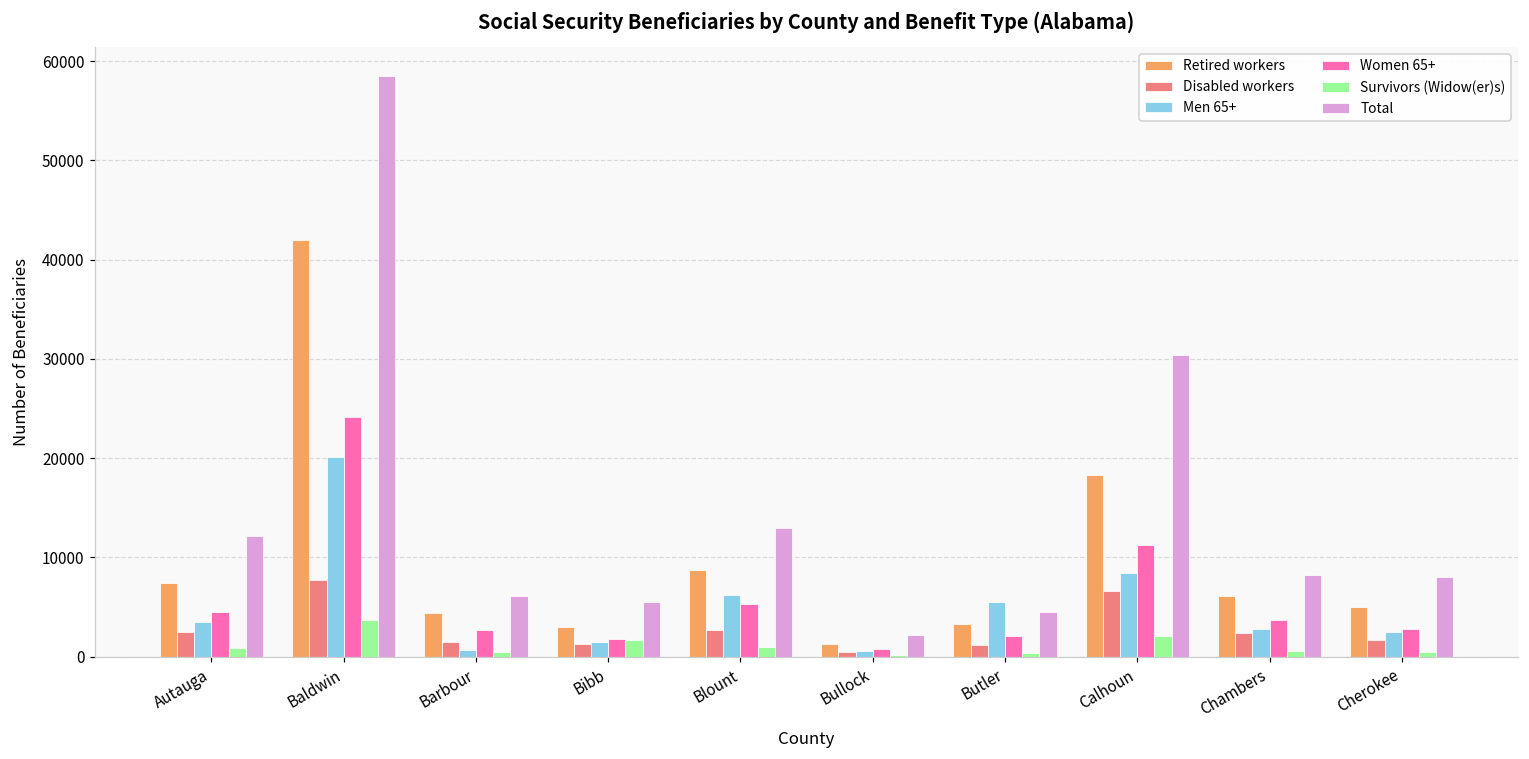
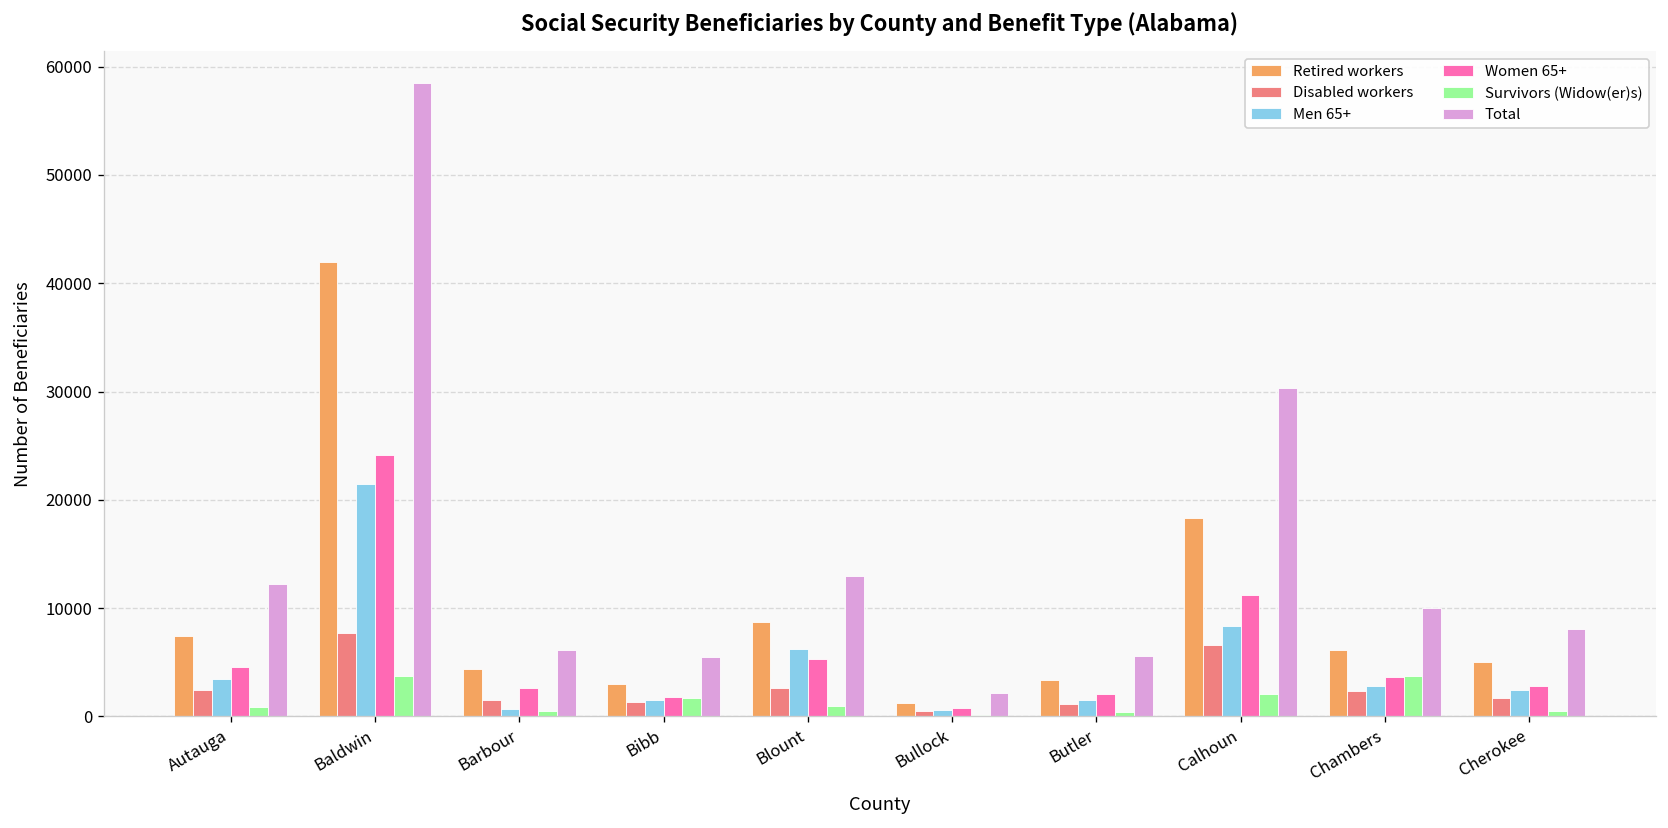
  {
    "Men 65+": {
      "Autauga": 3000,
-     "Baldwin": 20000,
+     "Baldwin": 21000,
      "Barbour": 1000,
      "Bibb": 1000,
      "Blount": 6000,
      "Bullock": 1000,
-     "Butler": 6000,
+     "Butler": 2000,
      "Calhoun": 8000,
      "Chambers": 3000,
      "Cherokee": 2000
    },
    "Survivors (Widow(er)s)": {
      "Autauga": 1000,
      "Baldwin": 4000,
      "Barbour": 0,
      "Bibb": 2000,
      "Blount": 1000,
      "Butler": 0,
      "Calhoun": 2000,
-     "Chambers": 1000,
+     "Chambers": 4000,
      "Cherokee": 0
    },
    "Total": {
      "Autauga": 12000,
      "Baldwin": 59000,
      "Barbour": 6000,
      "Bibb": 5000,
      "Blount": 13000,
      "Bullock": 2000,
-     "Butler": 4000,
+     "Butler": 6000,
      "Calhoun": 30000,
-     "Chambers": 8000,
+     "Chambers": 10000,
      "Cherokee": 8000
    }
  }
